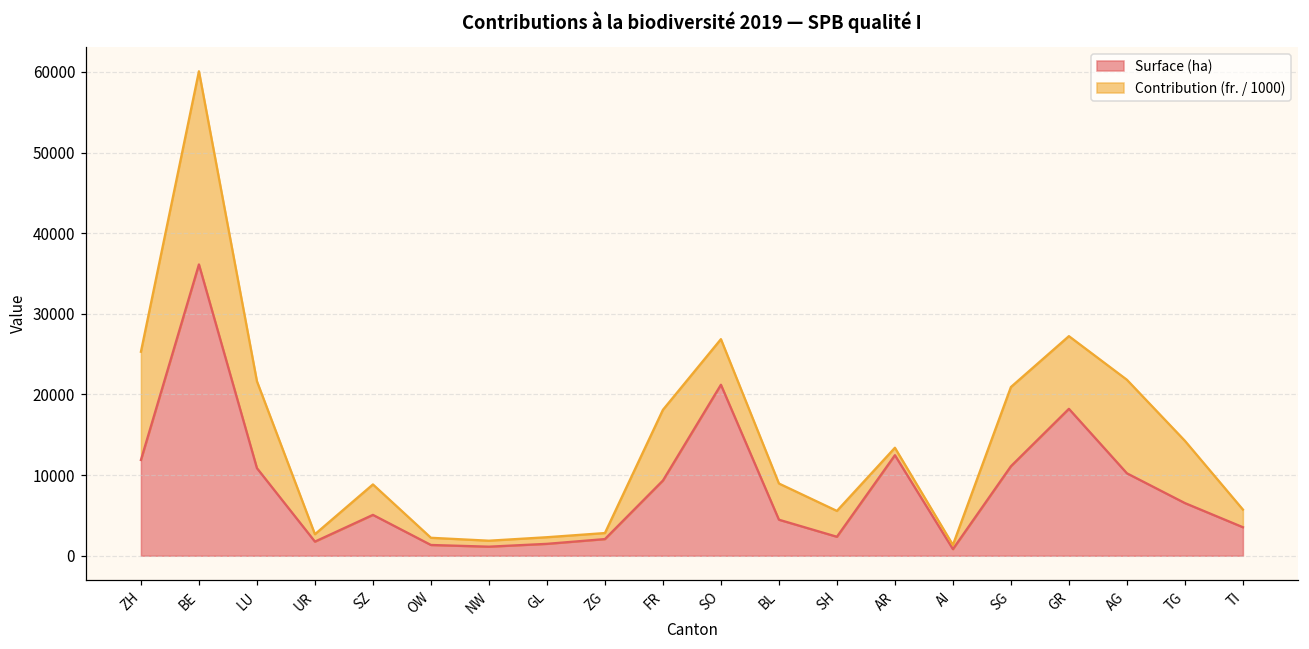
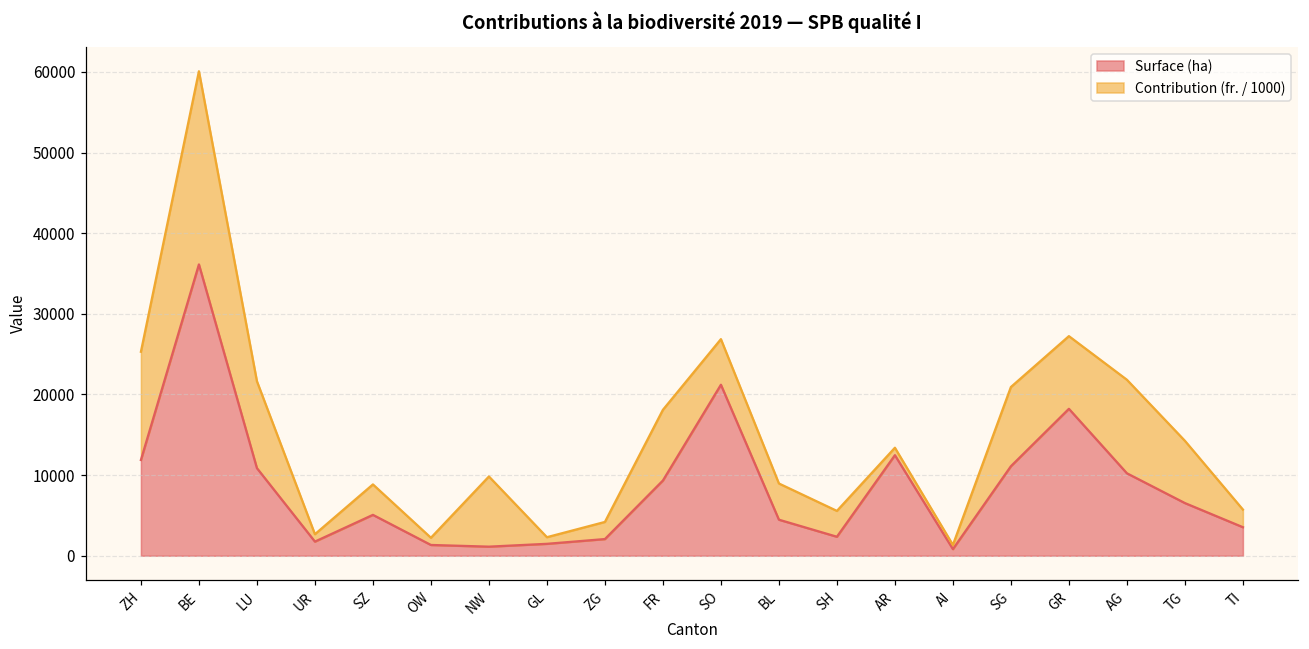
  {
    "Surface (ha)": {
      "ZH": 12000,
      "BE": 36000,
      "LU": 11000,
      "UR": 2000,
      "SZ": 5000,
      "OW": 1000,
      "NW": 1000,
      "GL": 1000,
      "ZG": 2000,
      "FR": 9000,
      "SO": 21000,
      "BL": 4000,
      "SH": 2000,
      "AR": 12000,
      "AI": 1000,
      "SG": 11000,
      "GR": 18000,
      "AG": 10000,
      "TG": 7000,
      "TI": 4000
    },
    "Contribution (fr. / 1000)": {
      "ZH": 13000,
      "BE": 24000,
      "LU": 11000,
      "UR": 1000,
      "SZ": 4000,
      "OW": 1000,
-     "NW": 1000,
+     "NW": 9000,
      "GL": 1000,
-     "ZG": 1000,
+     "ZG": 2000,
      "FR": 9000,
      "SO": 6000,
      "BL": 4000,
      "SH": 3000,
      "AR": 1000,
      "AI": 1000,
      "SG": 10000,
      "GR": 9000,
      "AG": 12000,
      "TG": 8000,
      "TI": 2000
    }
  }
